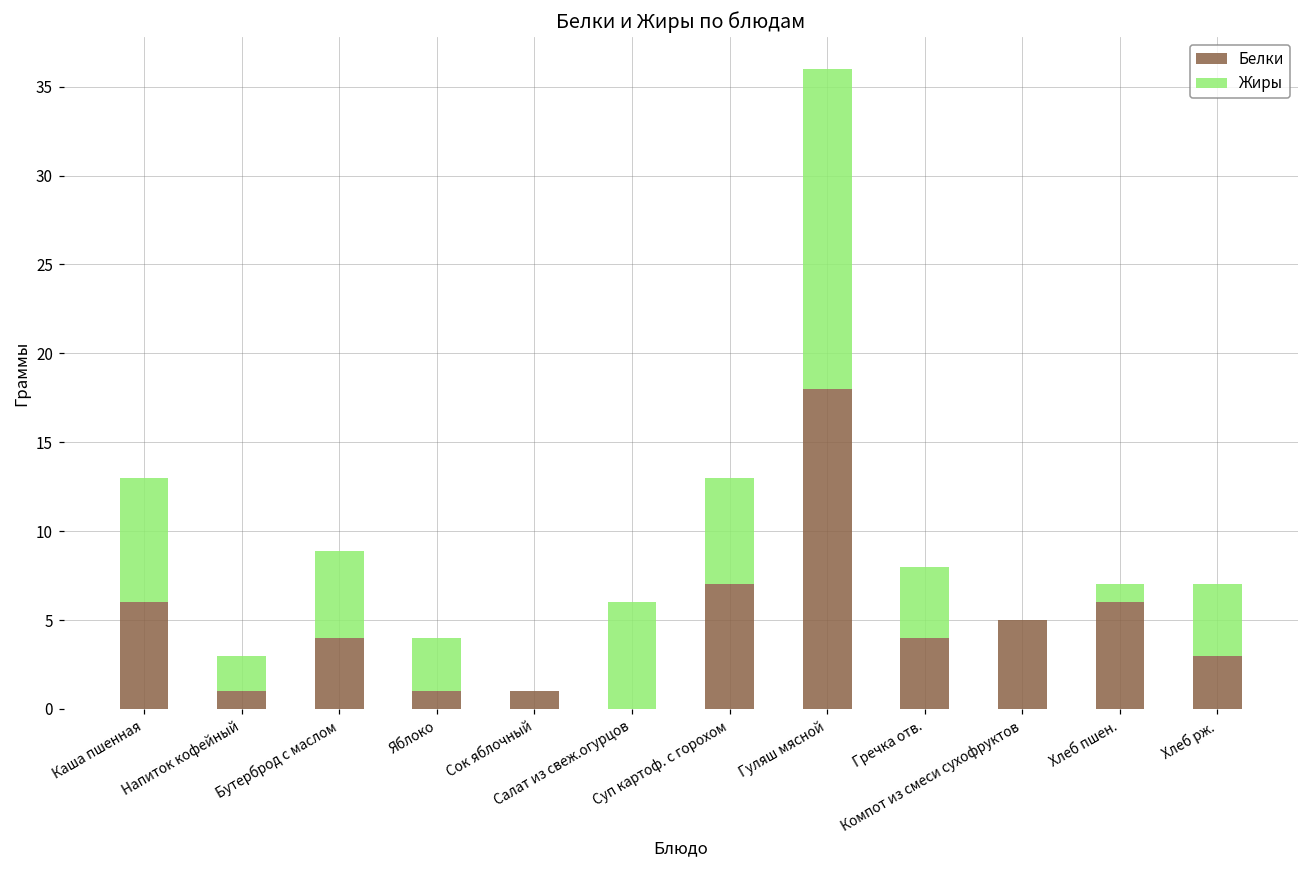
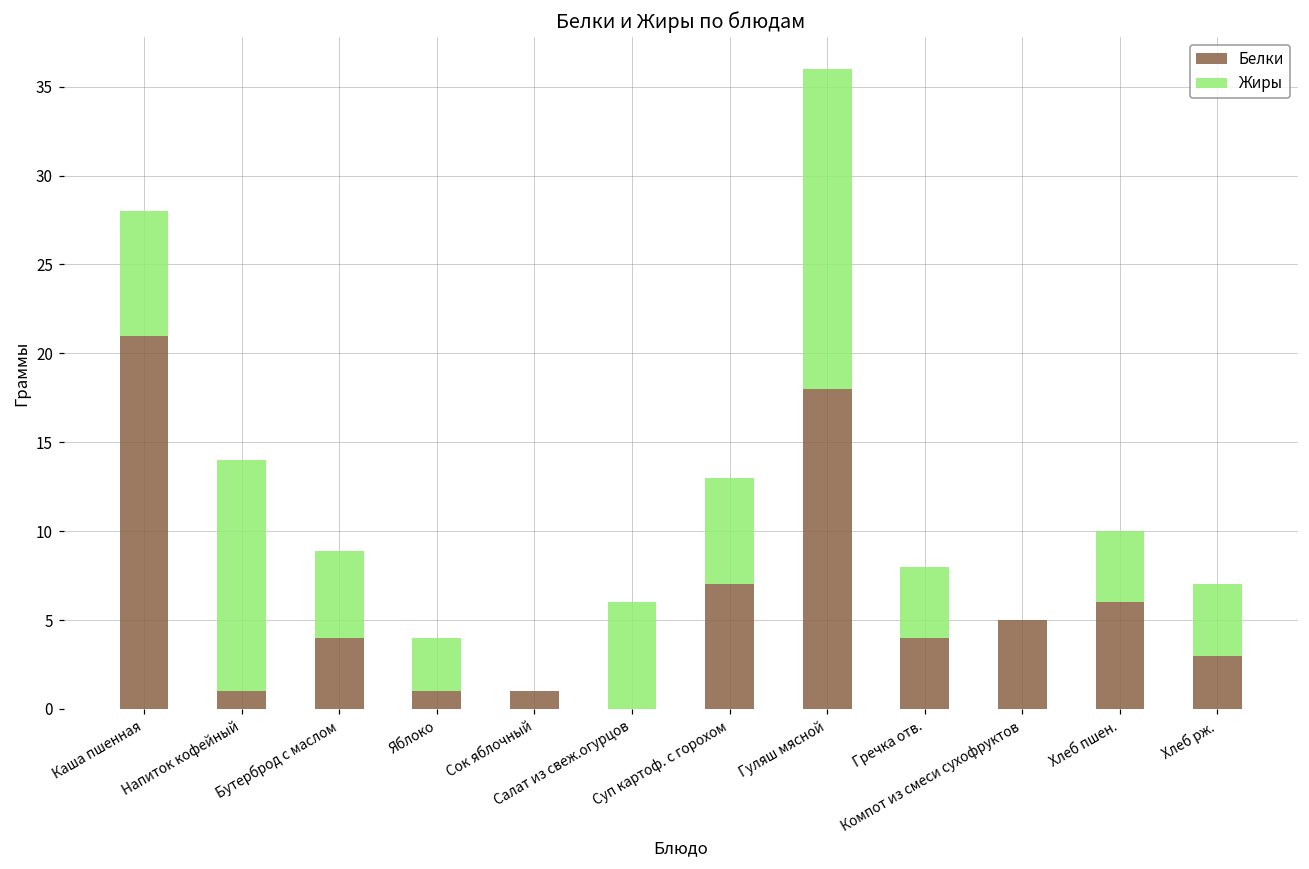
  {
    "Белки": {
-     "Каша пшенная": 6,
+     "Каша пшенная": 21,
      "Напиток кофейный": 1,
      "Бутерброд с маслом": 4,
      "Яблоко": 1,
      "Сок яблочный": 1,
      "Салат из свеж.огурцов": 0,
      "Суп картоф. с горохом": 7,
      "Гуляш мясной": 18,
      "Гречка отв.": 4,
      "Компот из смеси сухофруктов": 5,
      "Хлеб пшен.": 6,
      "Хлеб рж.": 3
    },
    "Жиры": {
      "Каша пшенная": 7,
-     "Напиток кофейный": 2,
+     "Напиток кофейный": 13,
      "Бутерброд с маслом": 5,
      "Яблоко": 3,
      "Сок яблочный": 0,
      "Салат из свеж.огурцов": 6,
      "Суп картоф. с горохом": 6,
      "Гуляш мясной": 18,
      "Гречка отв.": 4,
      "Компот из смеси сухофруктов": 0,
-     "Хлеб пшен.": 1,
+     "Хлеб пшен.": 4,
      "Хлеб рж.": 4
    }
  }
